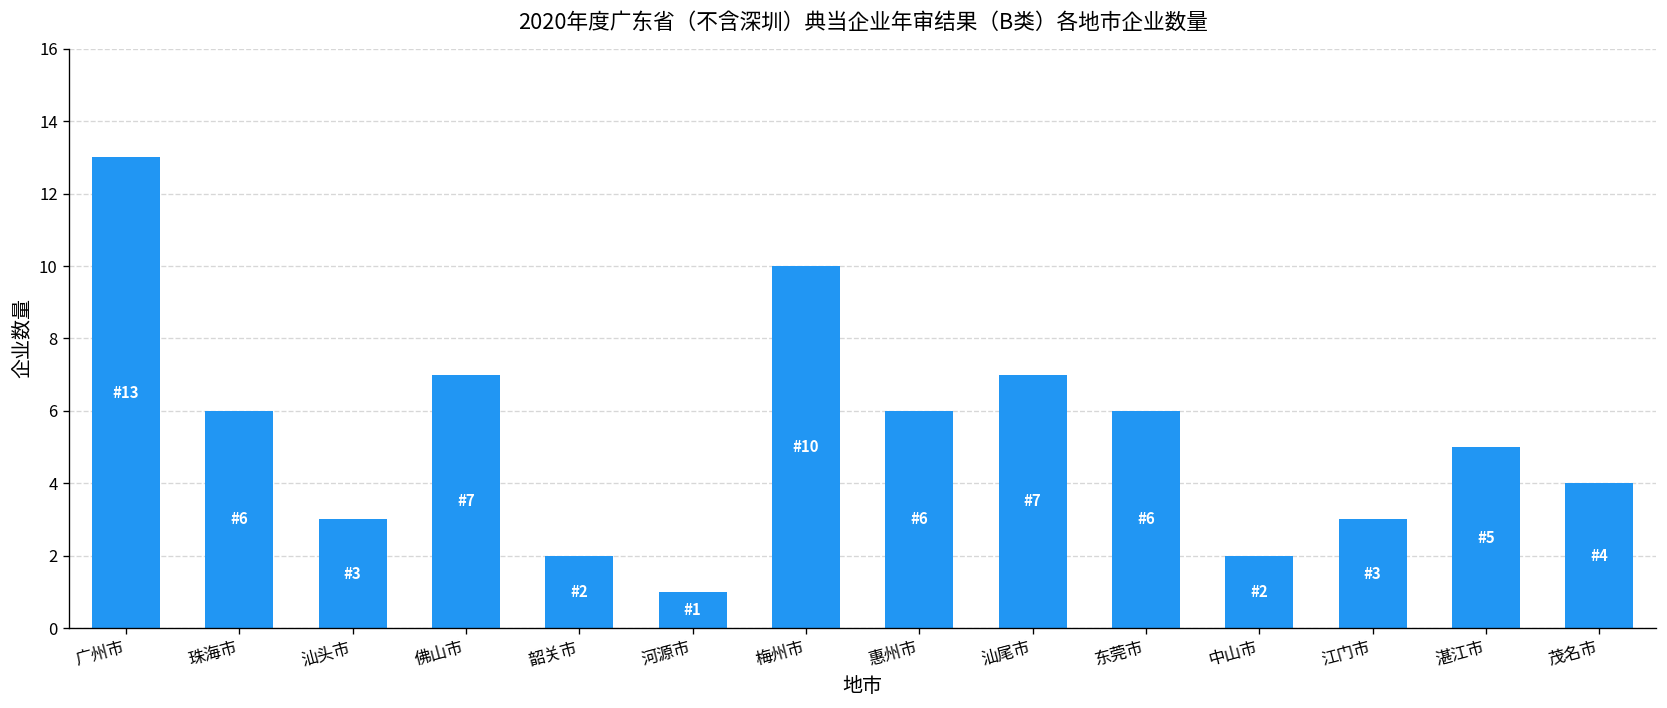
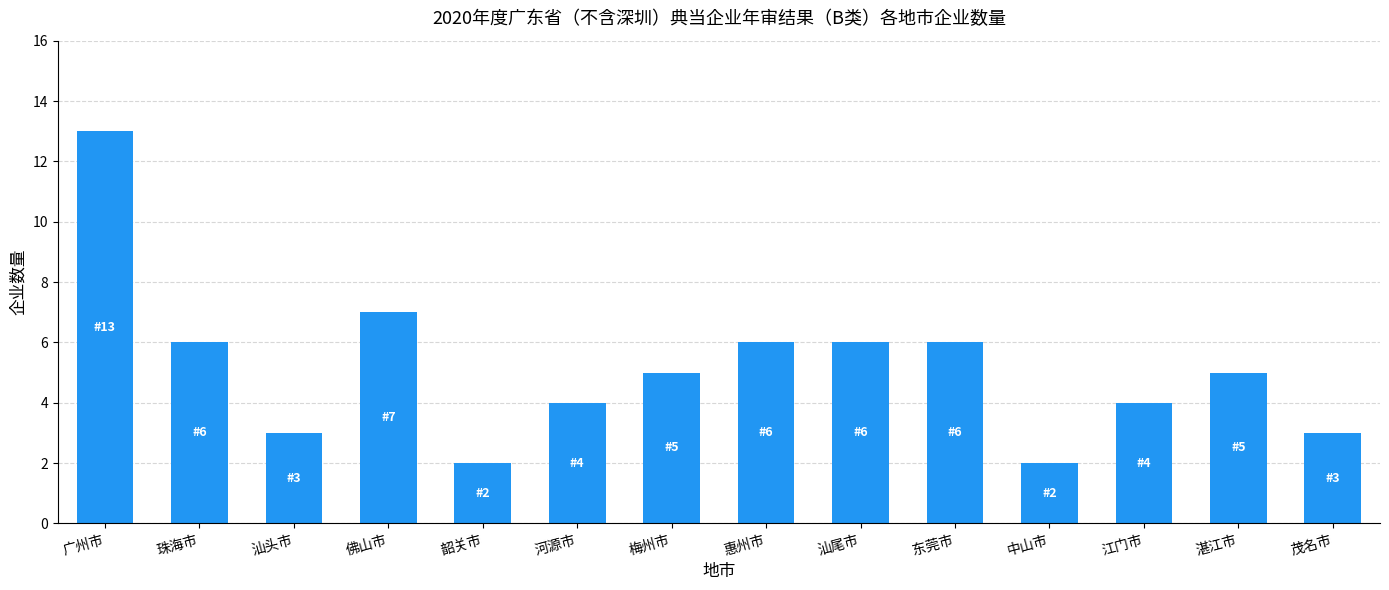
  {
    "广州市": 13,
    "珠海市": 6,
    "汕头市": 3,
    "佛山市": 7,
    "韶关市": 2,
-   "河源市": 1,
-   "梅州市": 10,
+   "河源市": 4,
+   "梅州市": 5,
    "惠州市": 6,
-   "汕尾市": 7,
+   "汕尾市": 6,
    "东莞市": 6,
    "中山市": 2,
-   "江门市": 3,
+   "江门市": 4,
    "湛江市": 5,
-   "茂名市": 4
+   "茂名市": 3
  }
